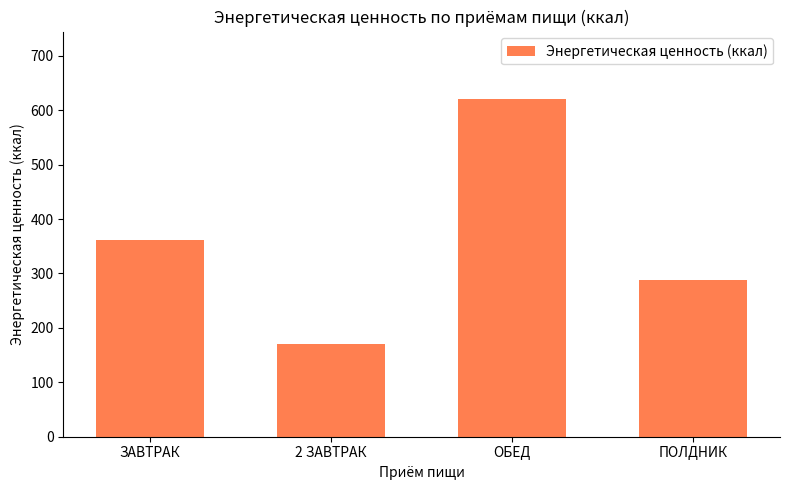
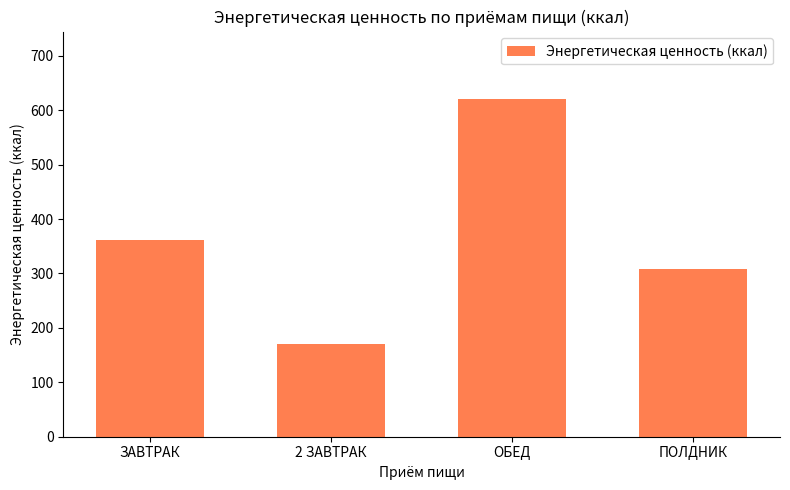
  {
    "ЗАВТРАК": 360,
    "2 ЗАВТРАК": 170,
    "ОБЕД": 620,
-   "ПОЛДНИК": 290
+   "ПОЛДНИК": 310
  }
